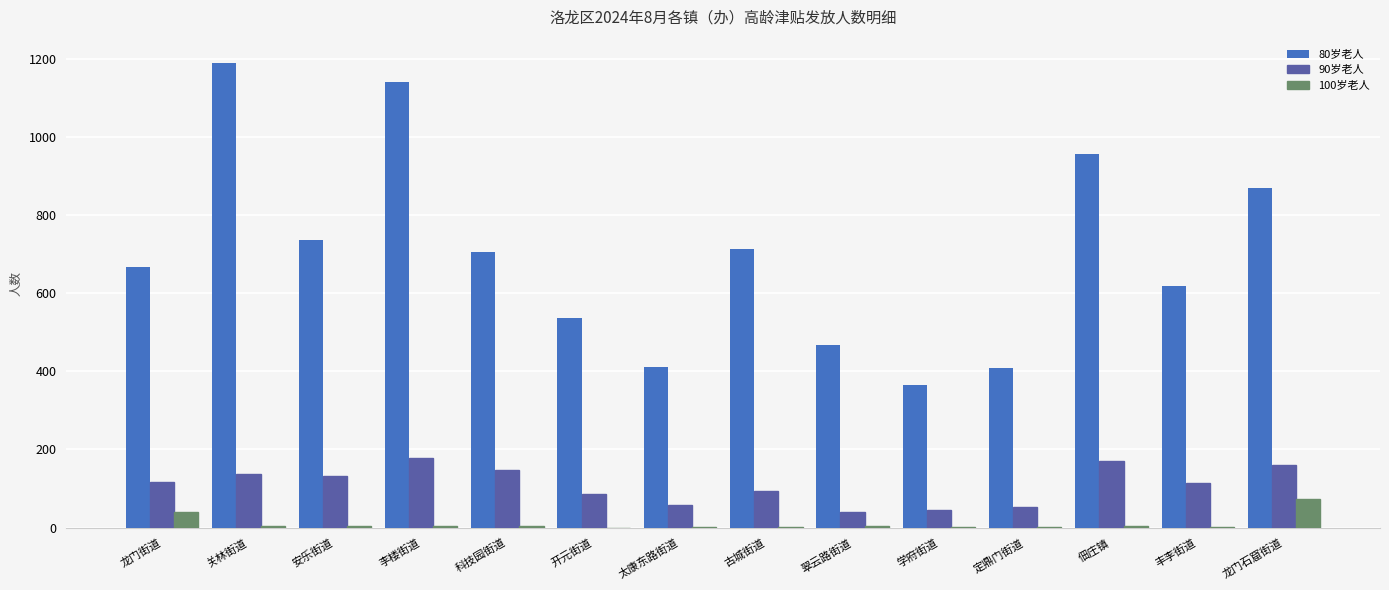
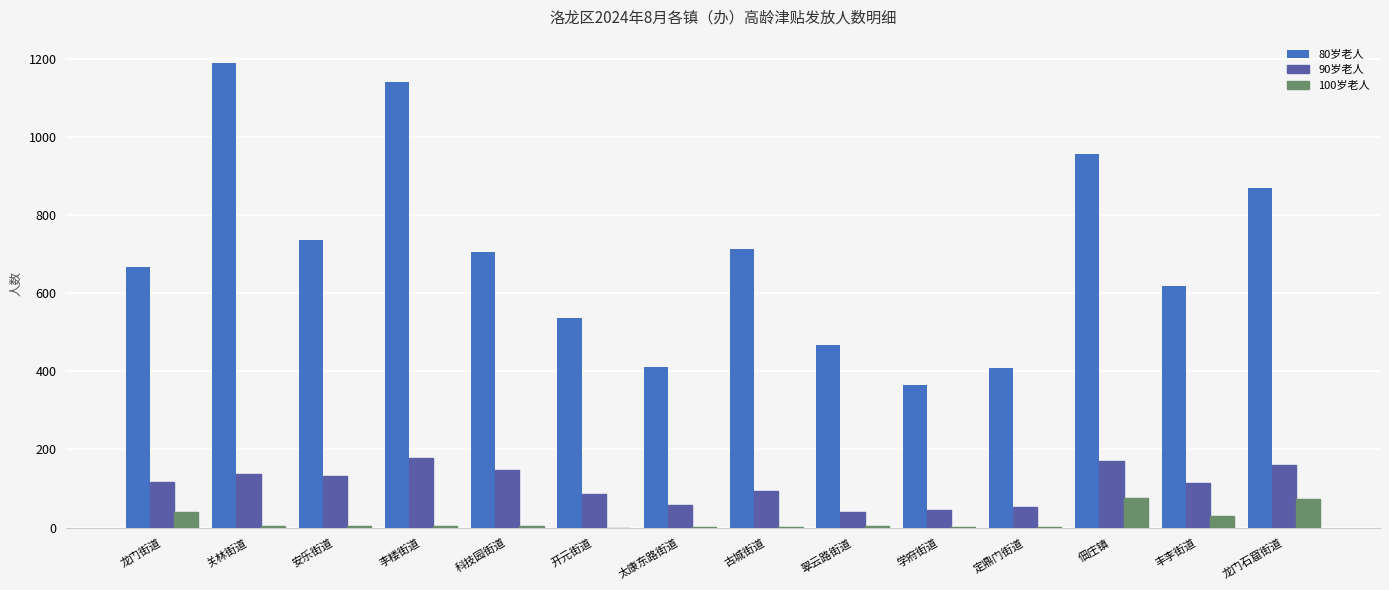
  {
    "100岁老人": {
      "龙门街道": 40,
      "开元街道": 0,
-     "佃庄镇": 10,
-     "丰李街道": 0,
+     "佃庄镇": 80,
+     "丰李街道": 30,
      "龙门石窟街道": 70
    }
  }
